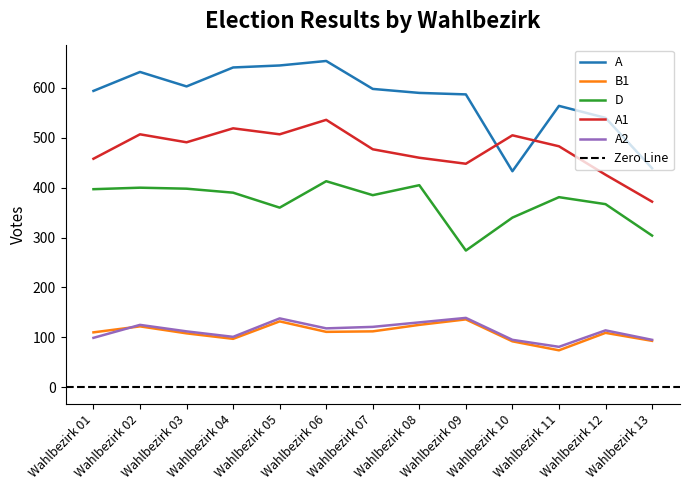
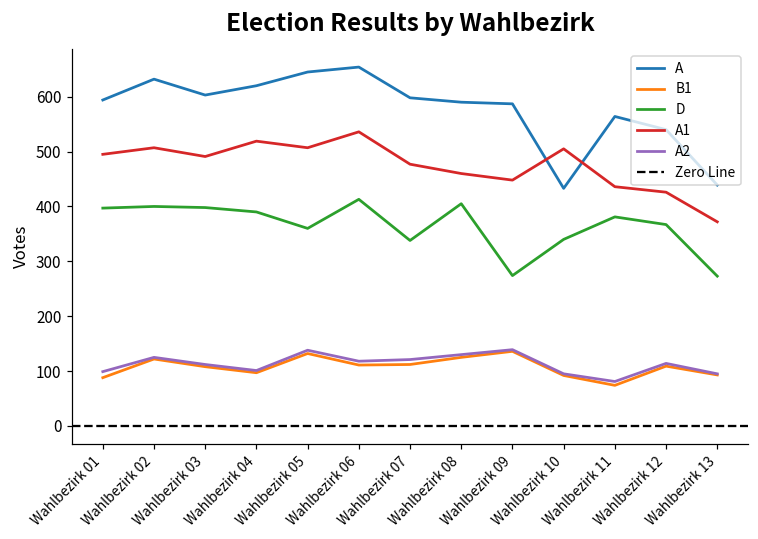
  {
    "A": {
      "Wahlbezirk 01": 590,
      "Wahlbezirk 02": 630,
      "Wahlbezirk 03": 600,
-     "Wahlbezirk 04": 640,
+     "Wahlbezirk 04": 620,
      "Wahlbezirk 05": 650,
      "Wahlbezirk 06": 650,
      "Wahlbezirk 07": 600,
      "Wahlbezirk 08": 590,
      "Wahlbezirk 09": 590,
      "Wahlbezirk 10": 430,
      "Wahlbezirk 11": 560
    },
    "B1": {
-     "Wahlbezirk 01": 110,
+     "Wahlbezirk 01": 90,
      "Wahlbezirk 05": 130,
      "Wahlbezirk 06": 110,
      "Wahlbezirk 07": 110,
      "Wahlbezirk 11": 70
    },
    "D": {
      "Wahlbezirk 01": 400,
      "Wahlbezirk 02": 400,
      "Wahlbezirk 03": 400,
      "Wahlbezirk 04": 390,
      "Wahlbezirk 05": 360,
      "Wahlbezirk 06": 410,
-     "Wahlbezirk 07": 390,
+     "Wahlbezirk 07": 340,
      "Wahlbezirk 08": 410,
      "Wahlbezirk 09": 270,
      "Wahlbezirk 10": 340,
      "Wahlbezirk 11": 380,
      "Wahlbezirk 12": 370,
-     "Wahlbezirk 13": 300
+     "Wahlbezirk 13": 270
    },
    "A1": {
-     "Wahlbezirk 01": 460,
+     "Wahlbezirk 01": 500,
      "Wahlbezirk 02": 510,
      "Wahlbezirk 03": 490,
      "Wahlbezirk 04": 520,
      "Wahlbezirk 05": 510,
      "Wahlbezirk 06": 540,
      "Wahlbezirk 07": 480,
      "Wahlbezirk 08": 460,
      "Wahlbezirk 09": 450,
      "Wahlbezirk 10": 510,
-     "Wahlbezirk 11": 480,
+     "Wahlbezirk 11": 440,
      "Wahlbezirk 12": 430,
      "Wahlbezirk 13": 370
    },
    "A2": {
      "Wahlbezirk 01": 100,
      "Wahlbezirk 05": 140,
      "Wahlbezirk 06": 120,
      "Wahlbezirk 07": 120,
      "Wahlbezirk 11": 80
    }
  }
